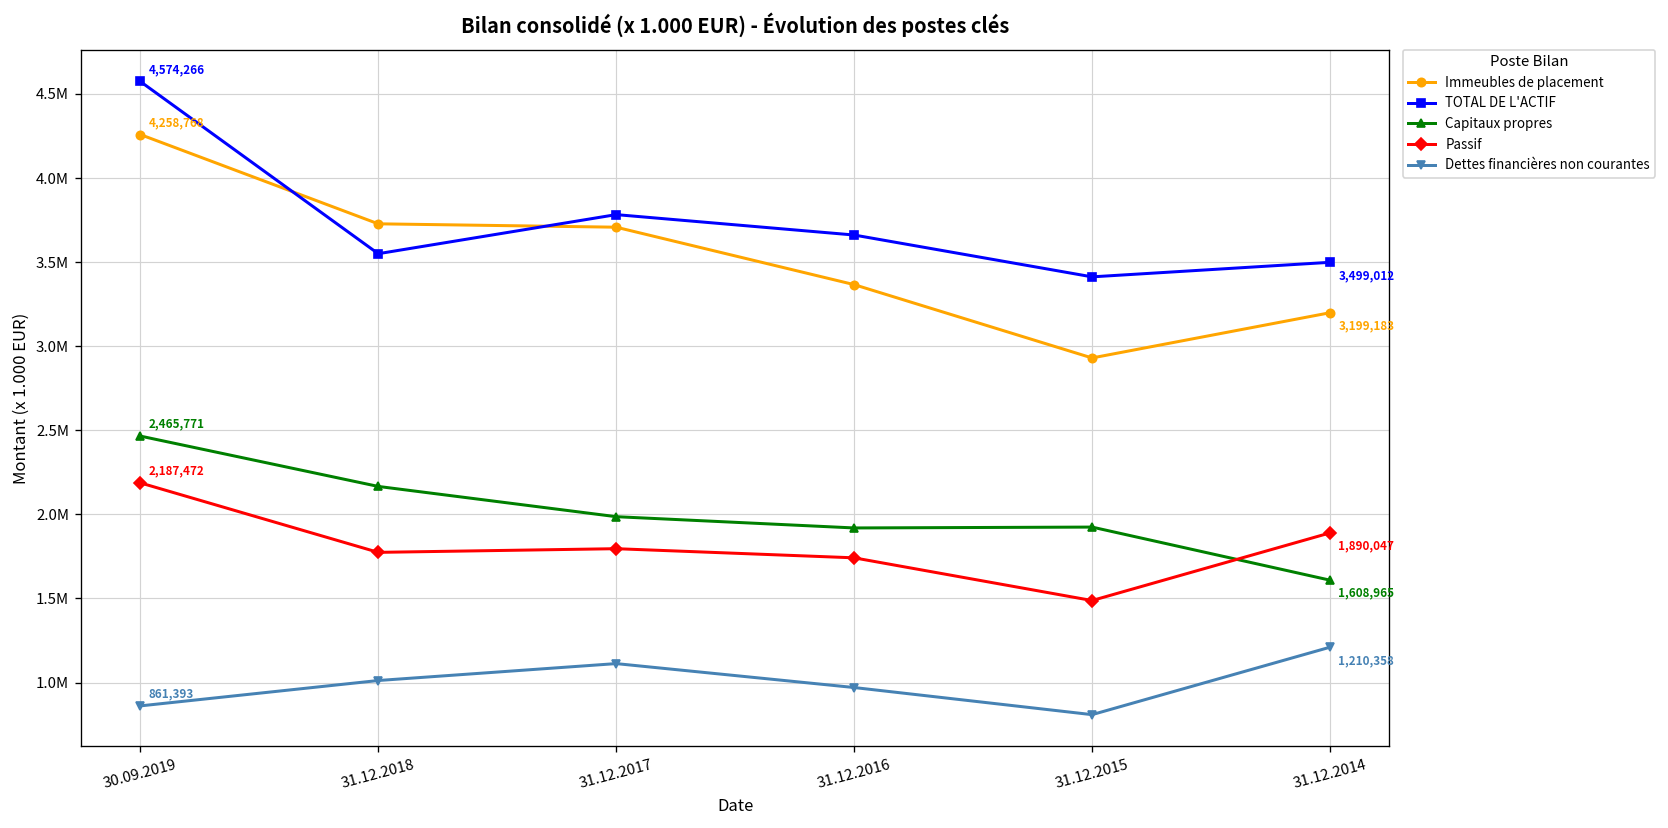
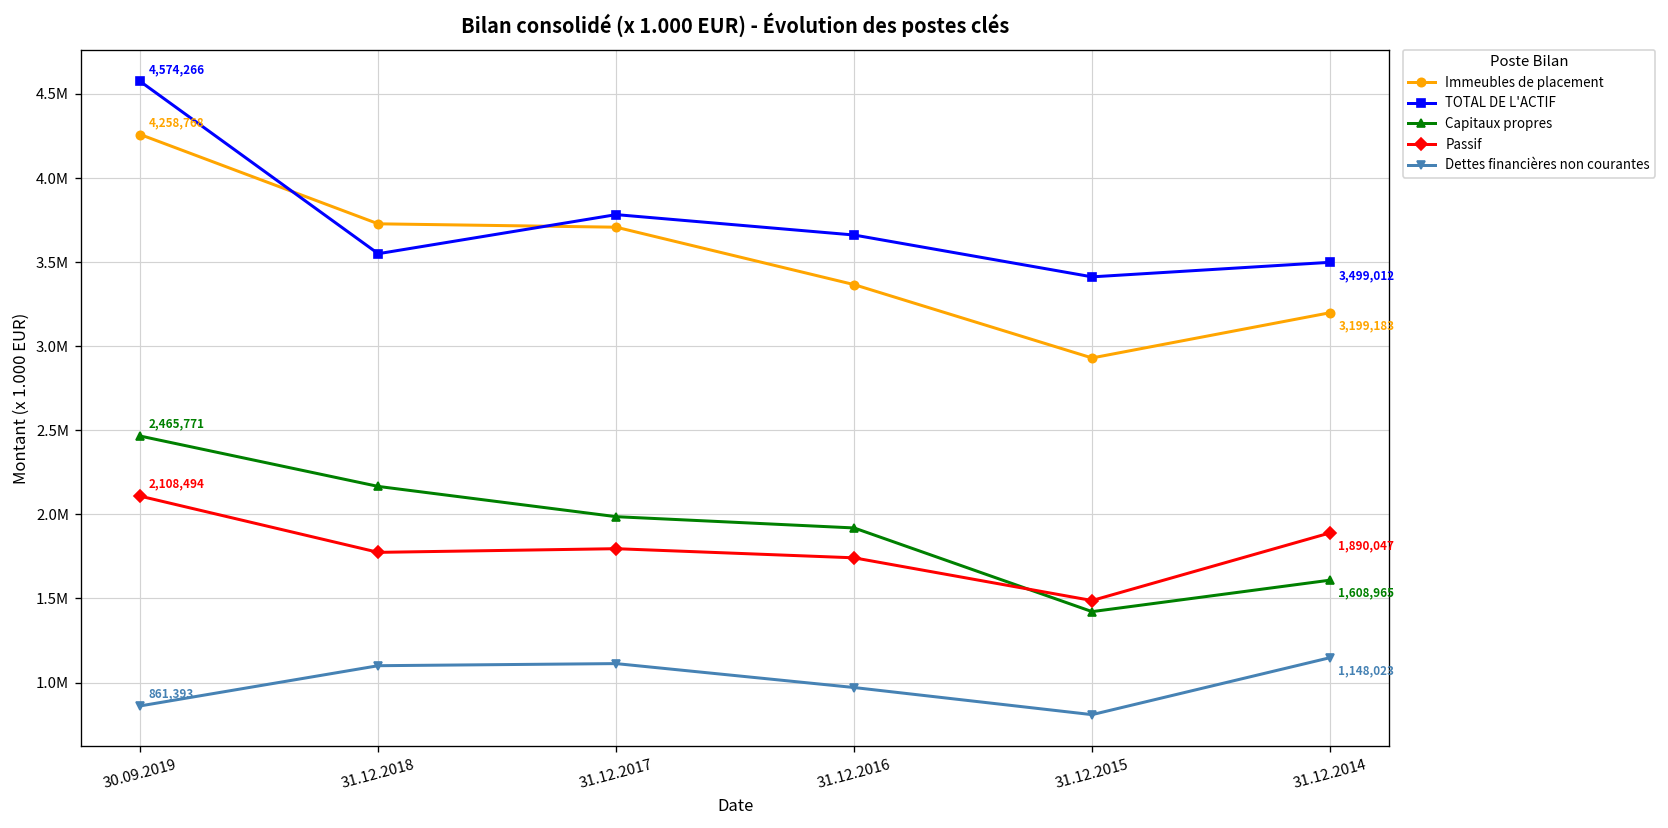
  {
    "Immeubles de placement": {
      "30.09.2019": "4,258,768",
      "31.12.2014": "3,199,183"
    },
    "TOTAL DE L'ACTIF": {
      "30.09.2019": "4,574,266",
      "31.12.2014": "3,499,012"
    },
    "Capitaux propres": {
      "31.12.2018": "2170000",
      "31.12.2017": "1990000",
      "31.12.2016": "1920000",
-     "31.12.2015": "1920000"
+     "31.12.2015": "1420000"
    },
    "Passif": {
-     "30.09.2019": "2,187,472",
+     "30.09.2019": "2,108,494",
      "31.12.2014": "1,890,047"
    },
    "Dettes financières non courantes": {
      "30.09.2019": "861,393",
-     "31.12.2018": "1010000",
-     "31.12.2014": "1,210,358"
+     "31.12.2018": "1100000",
+     "31.12.2014": "1,148,023"
    }
  }
